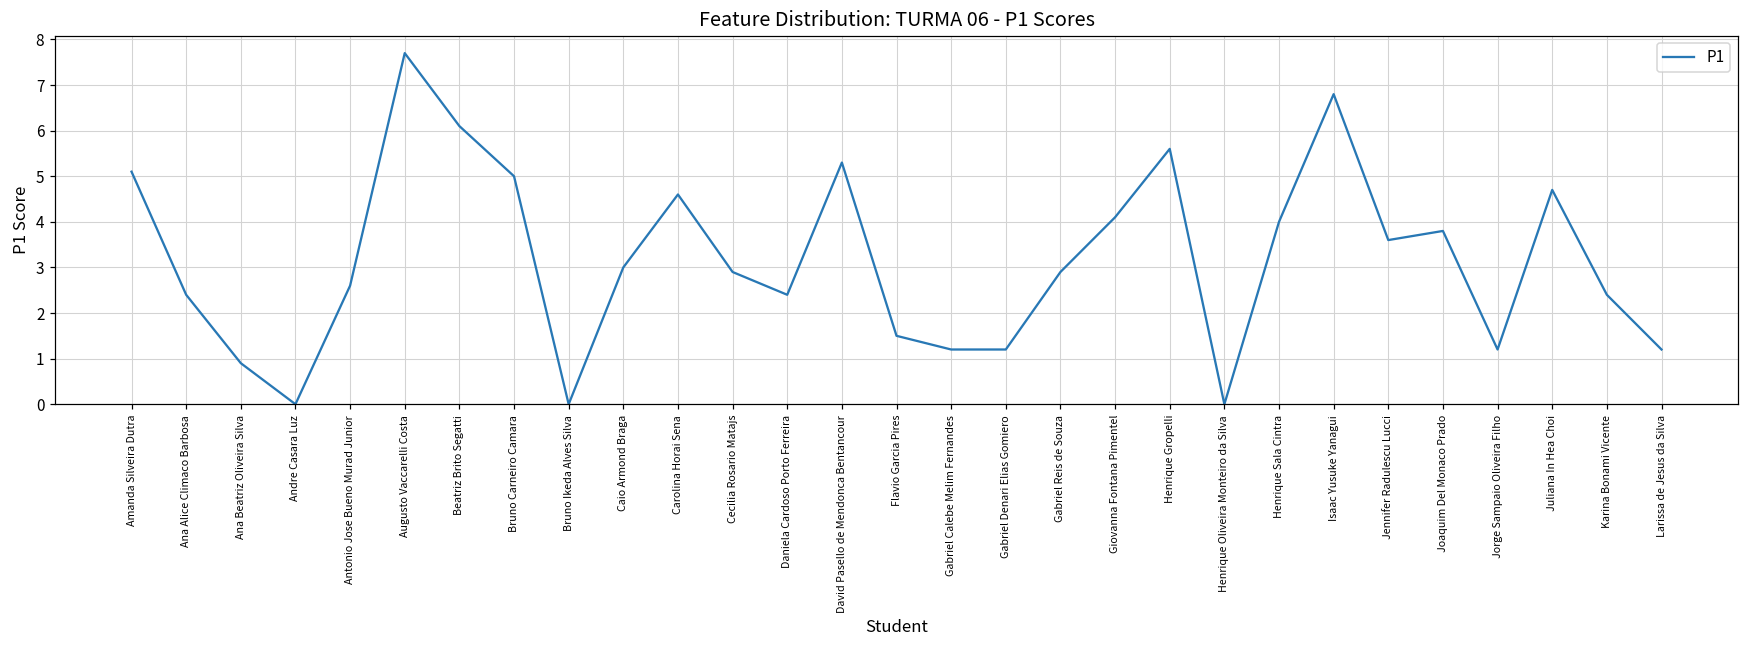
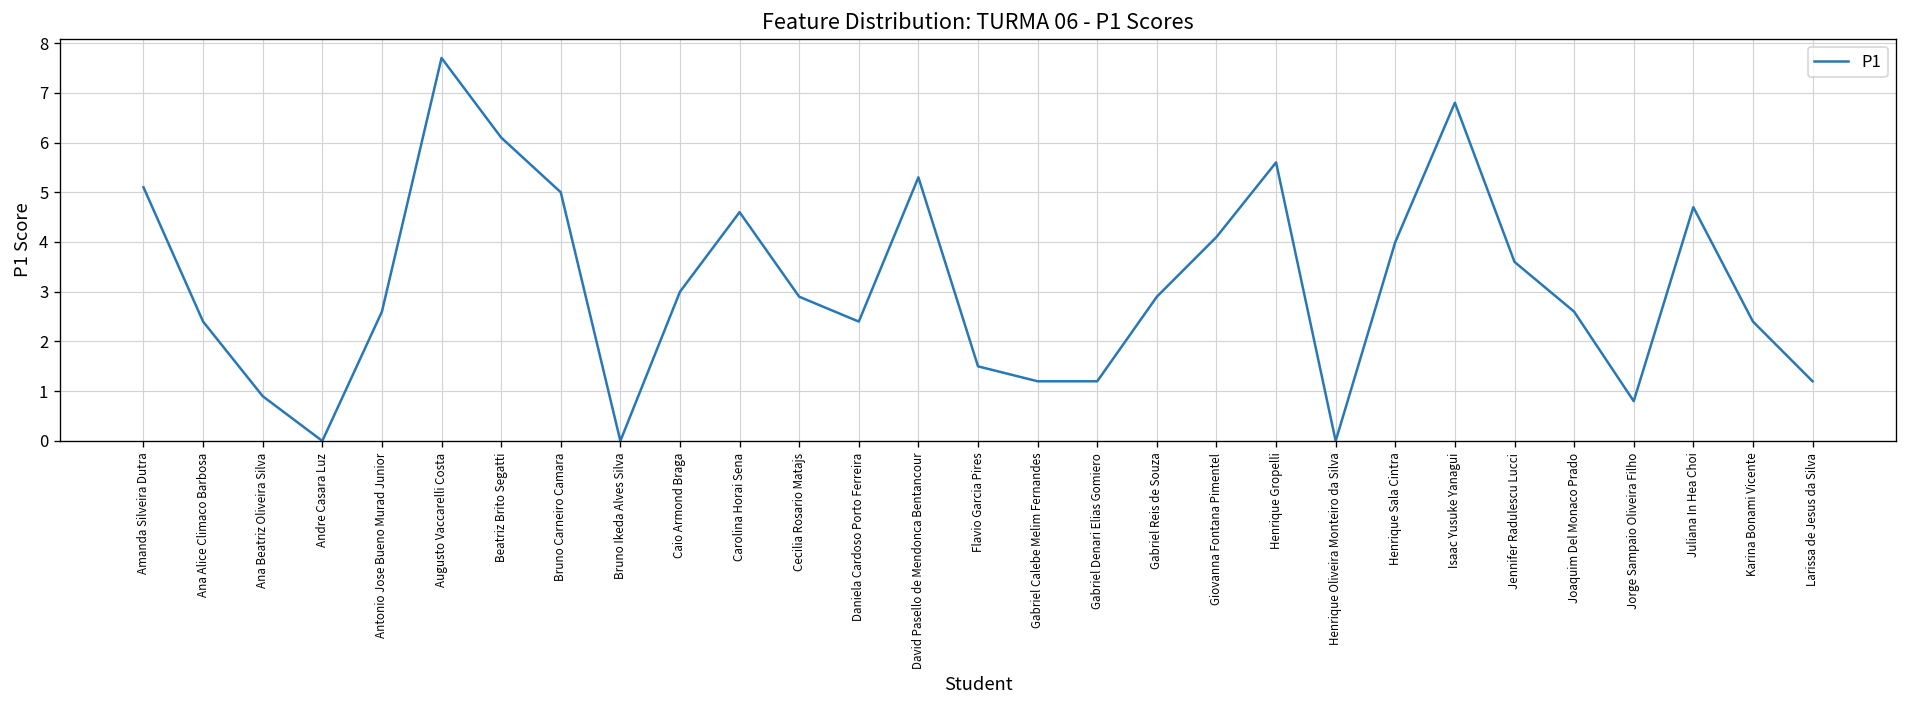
  {
    "Amanda Silveira Dutra": 5.1,
    "Ana Alice Climaco Barbosa": 2.4,
    "Ana Beatriz Oliveira Silva": 0.9,
    "Andre Casara Luz": 0.0,
    "Antonio Jose Bueno Murad Junior": 2.6,
    "Augusto Vaccarelli Costa": 7.7,
    "Beatriz Brito Segatti": 6.1,
    "Bruno Carneiro Camara": 5.0,
    "Bruno Ikeda Alves Silva": 0.0,
    "Caio Armond Braga": 3.0,
    "Carolina Horai Sena": 4.6,
    "Cecilia Rosario Matajs": 2.9,
    "Daniela Cardoso Porto Ferreira": 2.4,
    "David Pasello de Mendonca Bentancour": 5.3,
    "Flavio Garcia Pires": 1.5,
    "Gabriel Calebe Melim Fernandes": 1.2,
    "Gabriel Denari Elias Gomiero": 1.2,
    "Gabriel Reis de Souza": 2.9,
    "Giovanna Fontana Pimentel": 4.1,
    "Henrique Gropelli": 5.6,
    "Henrique Oliveira Monteiro da Silva": 0.0,
    "Henrique Sala Cintra": 4.0,
    "Isaac Yusuke Yanagui": 6.8,
    "Jennifer Radulescu Lucci": 3.6,
-   "Joaquim Del Monaco Prado": 3.8,
-   "Jorge Sampaio Oliveira Filho": 1.2,
+   "Joaquim Del Monaco Prado": 2.6,
+   "Jorge Sampaio Oliveira Filho": 0.8,
    "Juliana In Hea Choi": 4.7,
    "Karina Bonami Vicente": 2.4,
    "Larissa de Jesus da Silva": 1.2
  }
